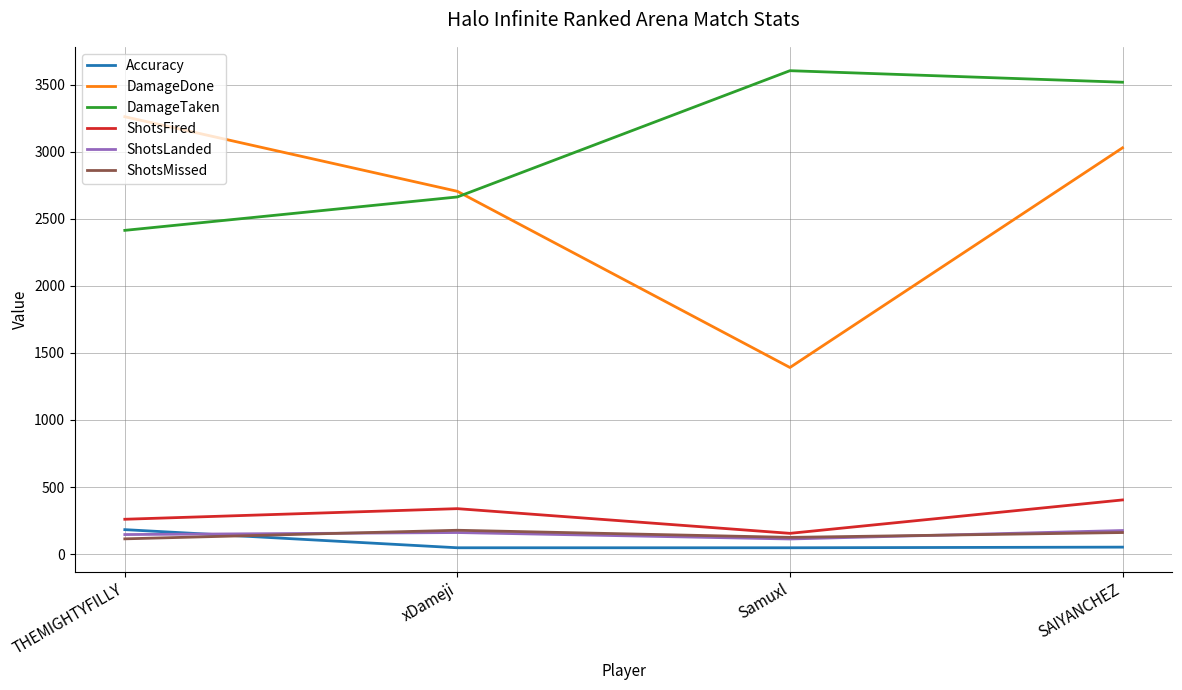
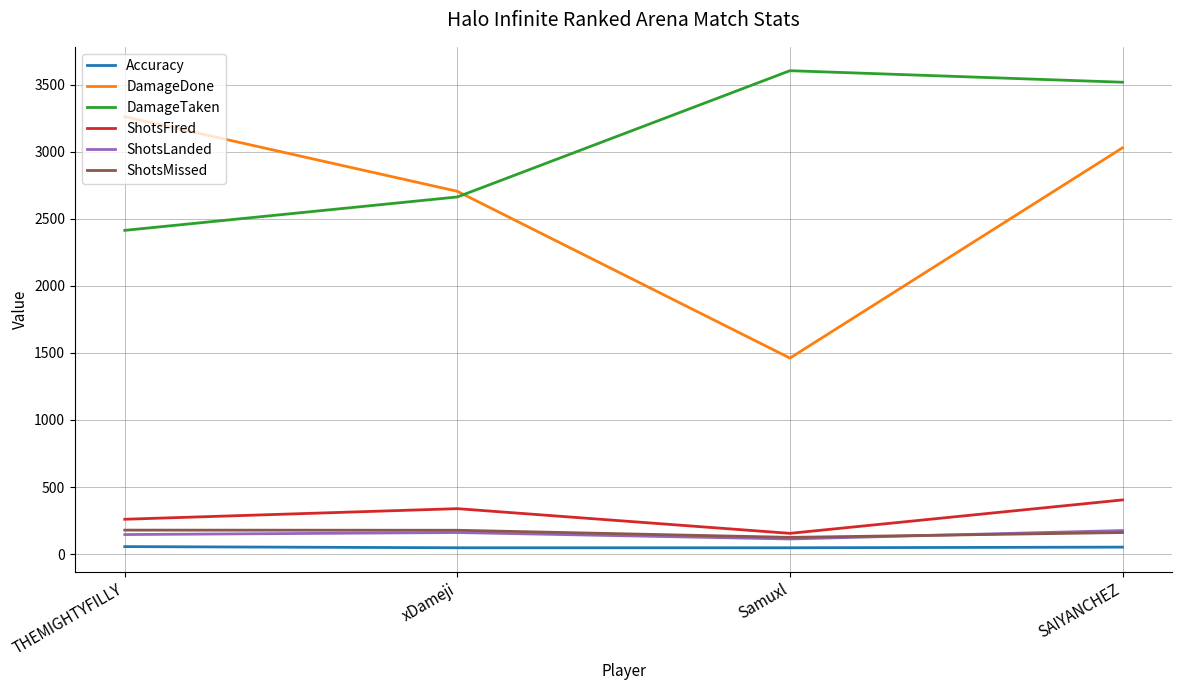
  {
    "Accuracy": {
-     "THEMIGHTYFILLY": 180,
+     "THEMIGHTYFILLY": 60,
      "xDameji": 50,
      "Samuxl": 50,
      "SAIYANCHEZ": 50
    },
    "DamageDone": {
      "xDameji": 2700,
-     "Samuxl": 1390,
+     "Samuxl": 1460,
      "SAIYANCHEZ": 3030
    },
    "DamageTaken": {
      "THEMIGHTYFILLY": 2410,
      "xDameji": 2660,
      "Samuxl": 3600,
      "SAIYANCHEZ": 3520
    },
    "ShotsFired": {
      "THEMIGHTYFILLY": 260,
      "xDameji": 340,
      "Samuxl": 160,
      "SAIYANCHEZ": 400
    },
    "ShotsLanded": {
      "THEMIGHTYFILLY": 150
    },
    "ShotsMissed": {
-     "THEMIGHTYFILLY": 110
+     "THEMIGHTYFILLY": 180
    }
  }
